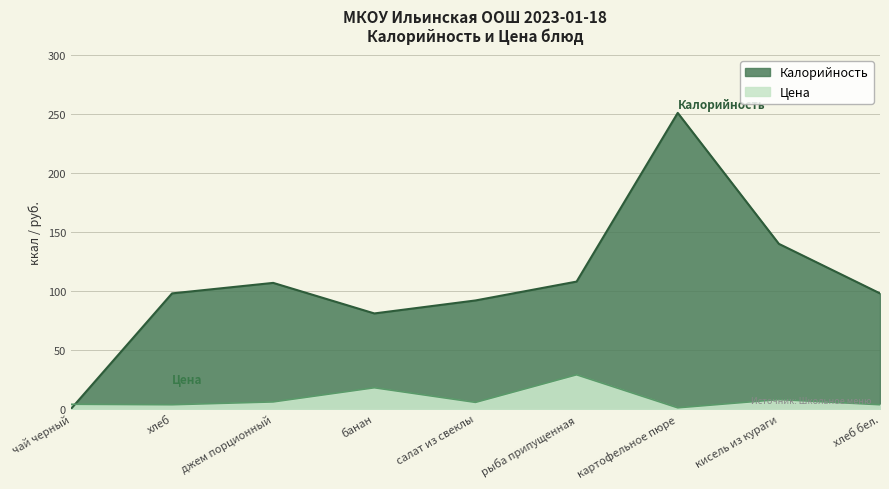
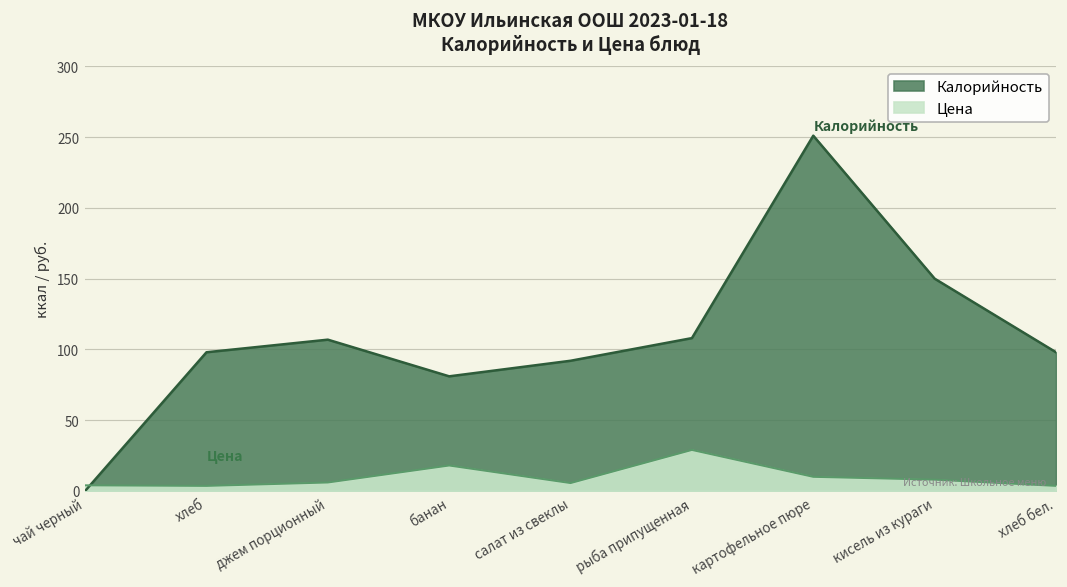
  {
    "Калорийность": {
      "чай черный": 0,
      "хлеб": 98,
      "джем порционный": 107,
      "банан": 81,
      "салат из свеклы": 92,
      "рыба припущенная": 108,
      "картофельное пюре": 251,
-     "кисель из кураги": 140,
+     "кисель из кураги": 150,
      "хлеб бел.": 98
    },
    "Цена": {
      "чай черный": 4,
      "хлеб": 4,
      "джем порционный": 6,
      "банан": 18,
      "салат из свеклы": 6,
      "рыба припущенная": 29,
-     "картофельное пюре": 1,
+     "картофельное пюре": 10,
      "кисель из кураги": 8,
      "хлеб бел.": 4
    }
  }
